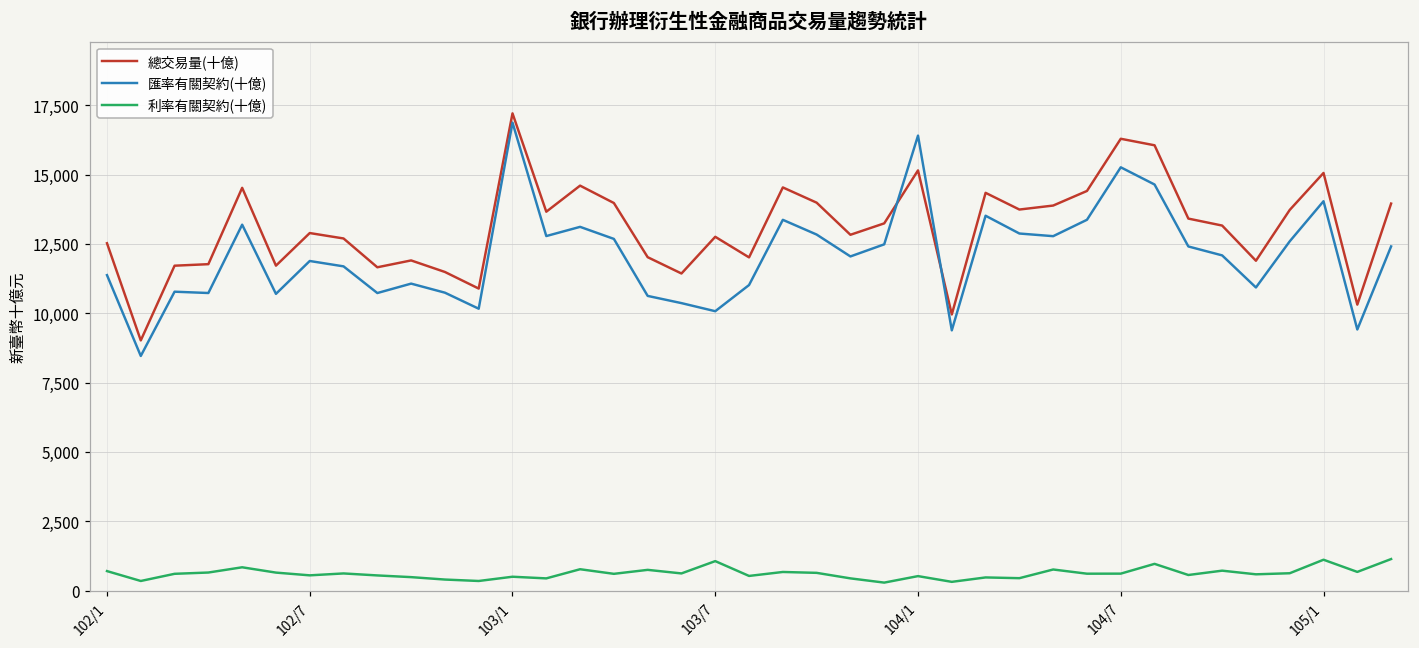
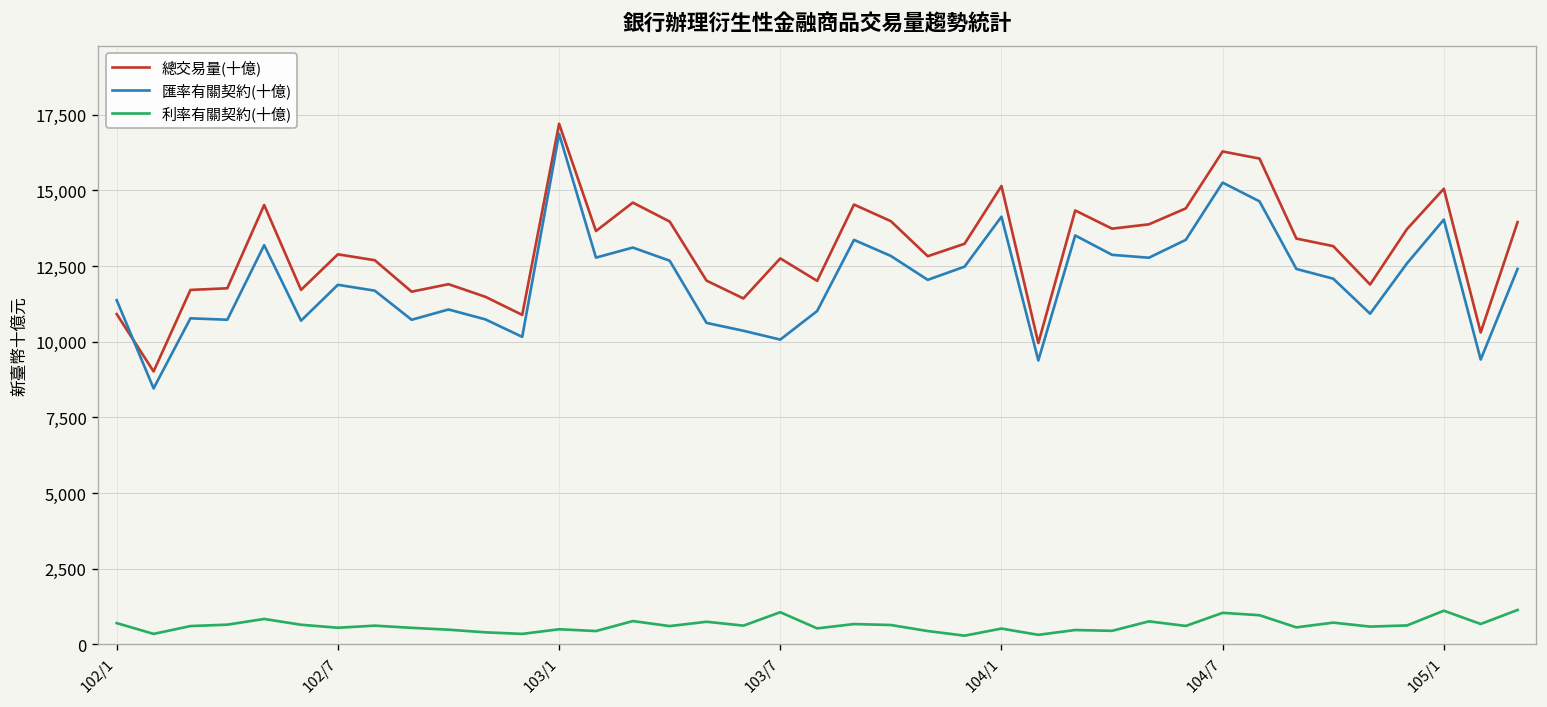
  {
    "總交易量(十億)": {
-     "102/1": "12,500",
+     "102/1": "10,900",
      "102/7": "12,900",
      "103/1": "17,200",
      "103/7": "12,800",
      "104/1": "15,100",
      "104/7": "16,300",
      "105/1": "15,100"
    },
    "匯率有關契約(十億)": {
      "102/1": "11,400",
      "102/7": "11,900",
      "103/1": "16,900",
      "103/7": "10,100",
-     "104/1": "16,400",
+     "104/1": "14,100",
      "104/7": "15,300",
      "105/1": "14,000"
    },
    "利率有關契約(十億)": {
      "102/1": "700",
      "102/7": "600",
      "103/1": "500",
      "103/7": "1,100",
      "104/1": "500",
-     "104/7": "600",
+     "104/7": "1,000",
      "105/1": "1,100"
    }
  }
